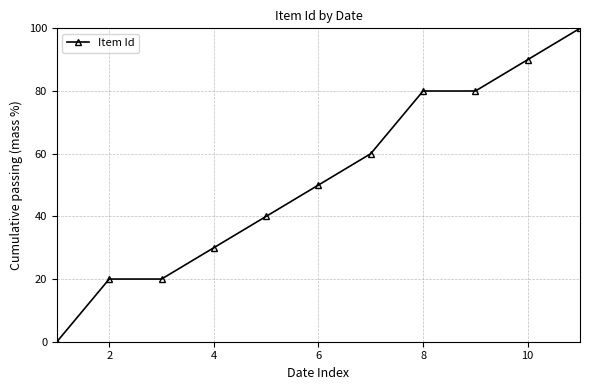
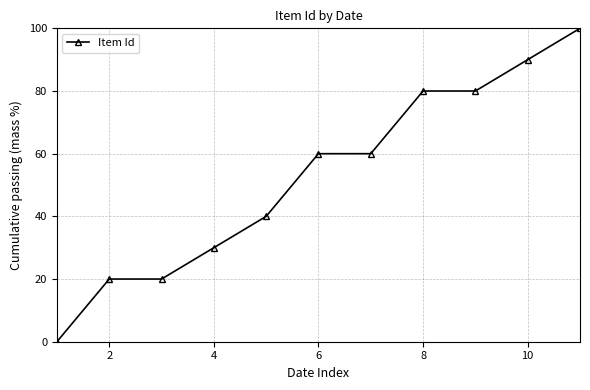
  {
    "2": 20,
    "4": 30,
-   "6": 50,
+   "6": 60,
    "8": 80,
    "10": 90
  }
